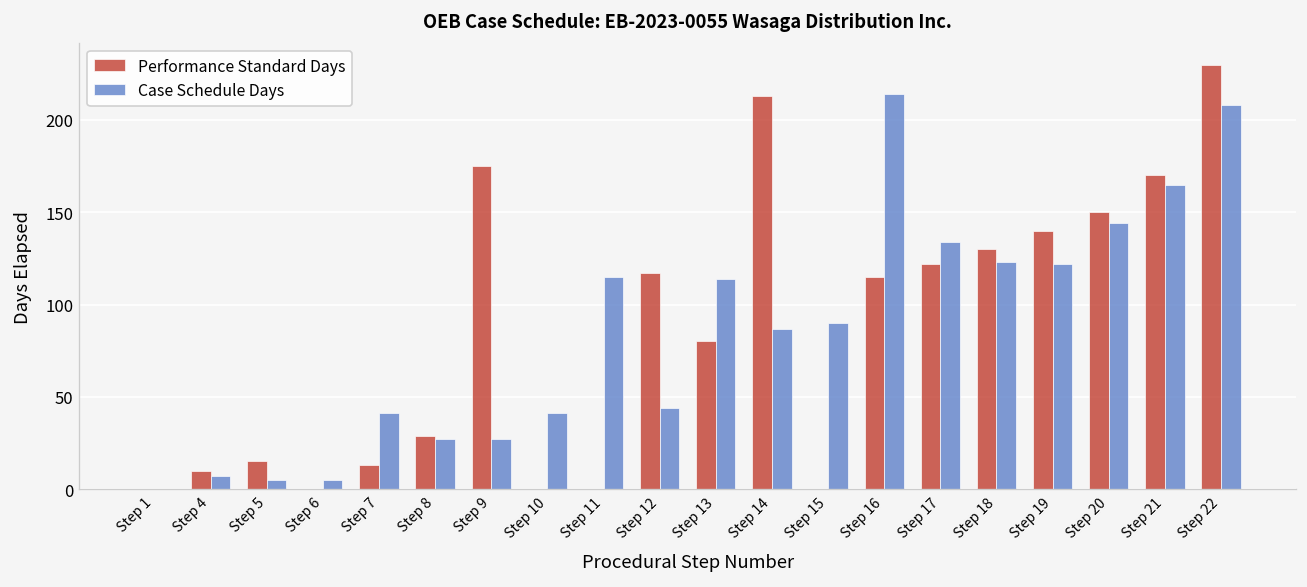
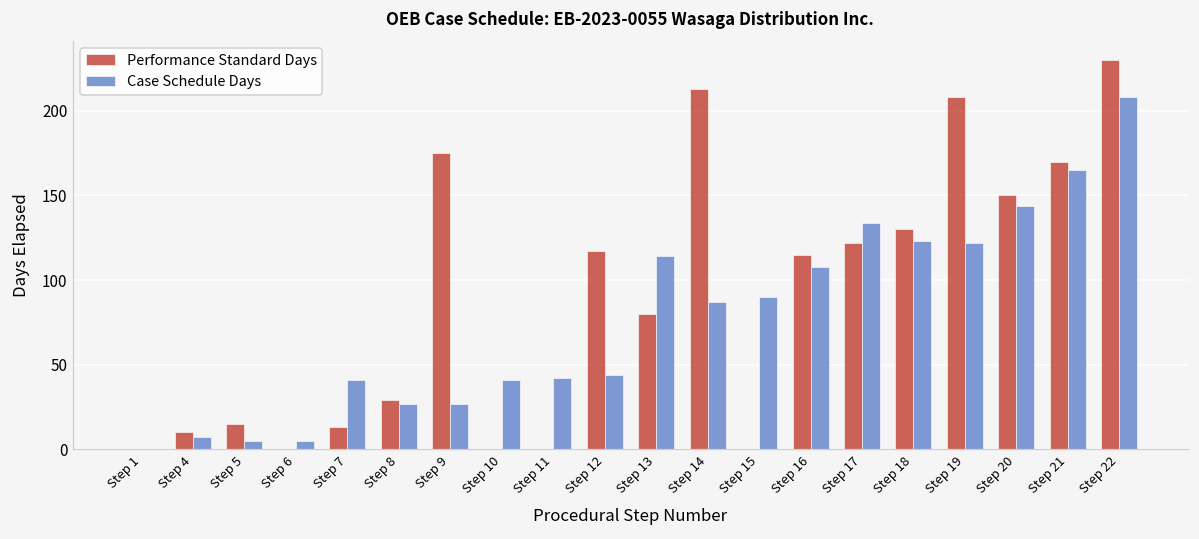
  {
    "Performance Standard Days": {
      "Step 1": 0,
      "Step 4": 10,
      "Step 5": 15,
      "Step 6": 0,
      "Step 7": 13,
      "Step 8": 29,
      "Step 9": 175,
      "Step 10": 0,
      "Step 11": 0,
      "Step 12": 117,
      "Step 13": 80,
      "Step 14": 213,
      "Step 15": 0,
      "Step 16": 115,
      "Step 17": 122,
      "Step 18": 130,
-     "Step 19": 140,
+     "Step 19": 208,
      "Step 20": 150,
      "Step 21": 170,
      "Step 22": 230
    },
    "Case Schedule Days": {
      "Step 1": 0,
      "Step 4": 7,
      "Step 5": 5,
      "Step 6": 5,
      "Step 7": 41,
      "Step 8": 27,
      "Step 9": 27,
      "Step 10": 41,
-     "Step 11": 115,
+     "Step 11": 42,
      "Step 12": 44,
      "Step 13": 114,
      "Step 14": 87,
      "Step 15": 90,
-     "Step 16": 214,
+     "Step 16": 108,
      "Step 17": 134,
      "Step 18": 123,
      "Step 19": 122,
      "Step 20": 144,
      "Step 21": 165,
      "Step 22": 208
    }
  }
